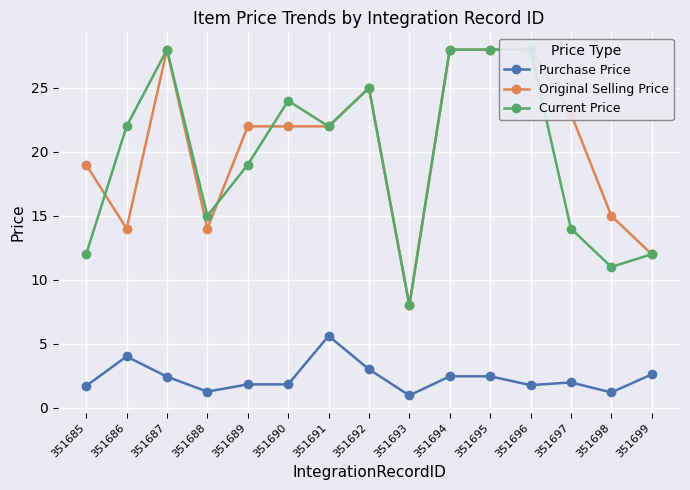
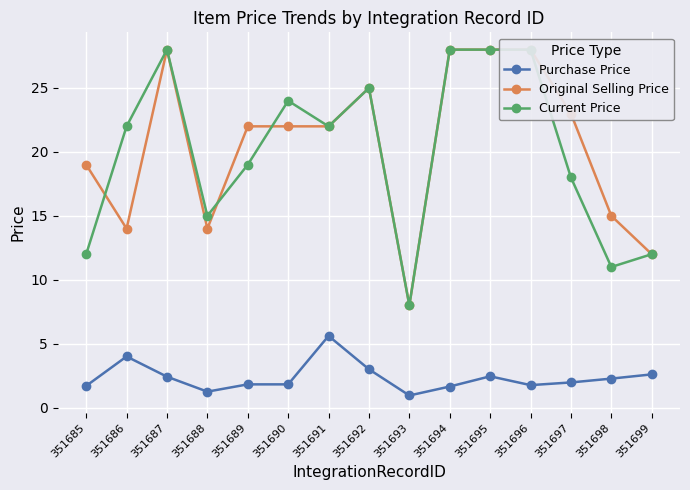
  {
    "Purchase Price": {
      "351685": 1.7,
      "351686": 4.0,
      "351687": 2.4,
      "351688": 1.3,
      "351689": 1.8,
      "351690": 1.8,
      "351691": 5.6,
      "351692": 3.0,
      "351693": 1.0,
-     "351694": 2.5,
+     "351694": 1.7,
      "351695": 2.5,
      "351696": 1.8,
      "351697": 2.0,
-     "351698": 1.2,
+     "351698": 2.3,
      "351699": 2.6
    },
    "Original Selling Price": {
      "351685": 19.0,
      "351686": 14.0,
      "351688": 14.0,
      "351689": 22.0,
      "351690": 22.0,
      "351698": 15.0
    },
    "Current Price": {
      "351685": 12,
      "351686": 22,
      "351688": 15,
      "351689": 19,
      "351690": 24,
-     "351697": 14,
+     "351697": 18,
      "351698": 11
    }
  }
